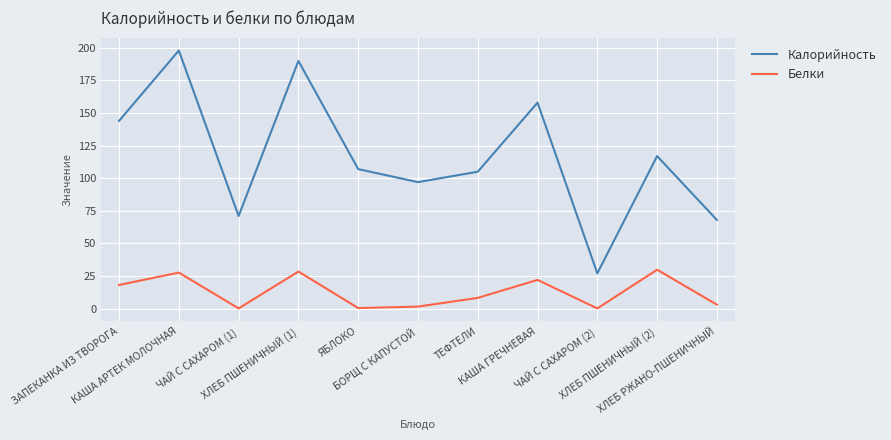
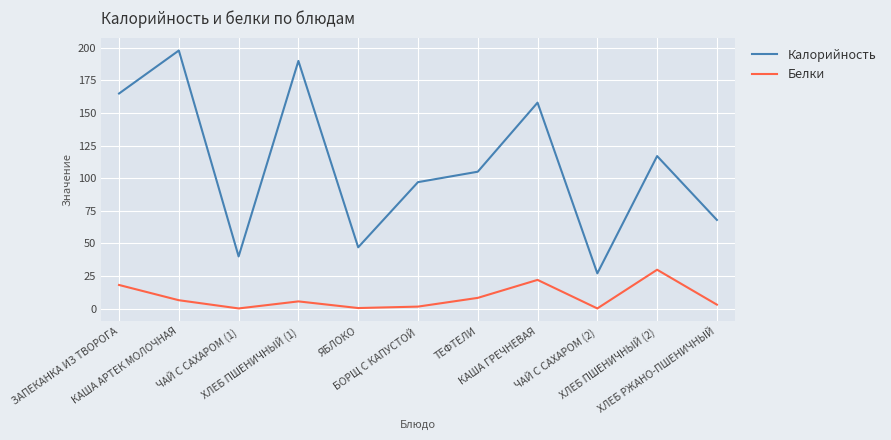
  {
    "Калорийность": {
-     "ЗАПЕКАНКА ИЗ ТВОРОГА": 144,
+     "ЗАПЕКАНКА ИЗ ТВОРОГА": 165,
      "КАША АРТЕК МОЛОЧНАЯ": 198,
-     "ЧАЙ С САХАРОМ (1)": 71,
+     "ЧАЙ С САХАРОМ (1)": 40,
      "ХЛЕБ ПШЕНИЧНЫЙ (1)": 190,
-     "ЯБЛОКО": 107,
+     "ЯБЛОКО": 47,
      "БОРЩ С КАПУСТОЙ": 97,
      "ТЕФТЕЛИ": 105,
      "КАША ГРЕЧНЕВАЯ": 158,
      "ЧАЙ С САХАРОМ (2)": 27,
      "ХЛЕБ ПШЕНИЧНЫЙ (2)": 117,
      "ХЛЕБ РЖАНО-ПШЕНИЧНЫЙ": 68
    },
    "Белки": {
      "ЗАПЕКАНКА ИЗ ТВОРОГА": 18,
-     "КАША АРТЕК МОЛОЧНАЯ": 28,
+     "КАША АРТЕК МОЛОЧНАЯ": 6,
      "ЧАЙ С САХАРОМ (1)": 0,
-     "ХЛЕБ ПШЕНИЧНЫЙ (1)": 28,
+     "ХЛЕБ ПШЕНИЧНЫЙ (1)": 6,
      "ЯБЛОКО": 0,
      "БОРЩ С КАПУСТОЙ": 2,
      "ТЕФТЕЛИ": 8,
      "КАША ГРЕЧНЕВАЯ": 22,
      "ЧАЙ С САХАРОМ (2)": 0,
      "ХЛЕБ ПШЕНИЧНЫЙ (2)": 30,
      "ХЛЕБ РЖАНО-ПШЕНИЧНЫЙ": 3
    }
  }
